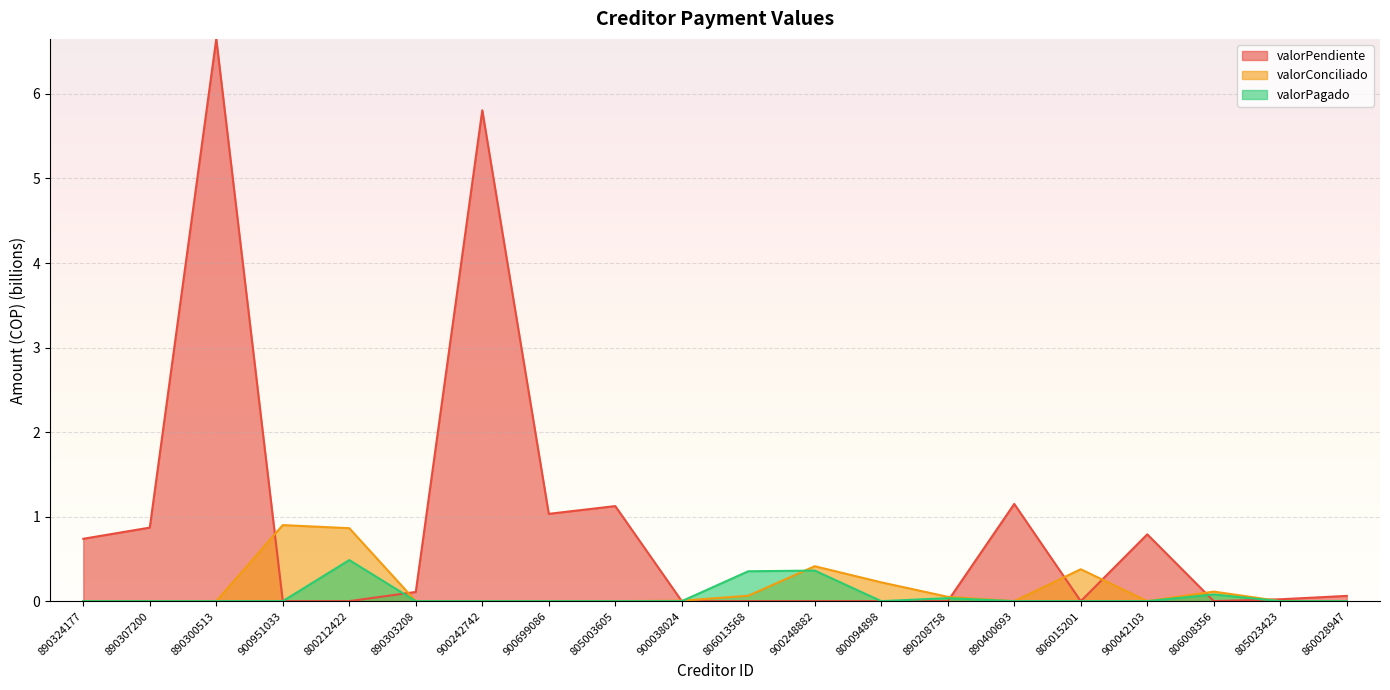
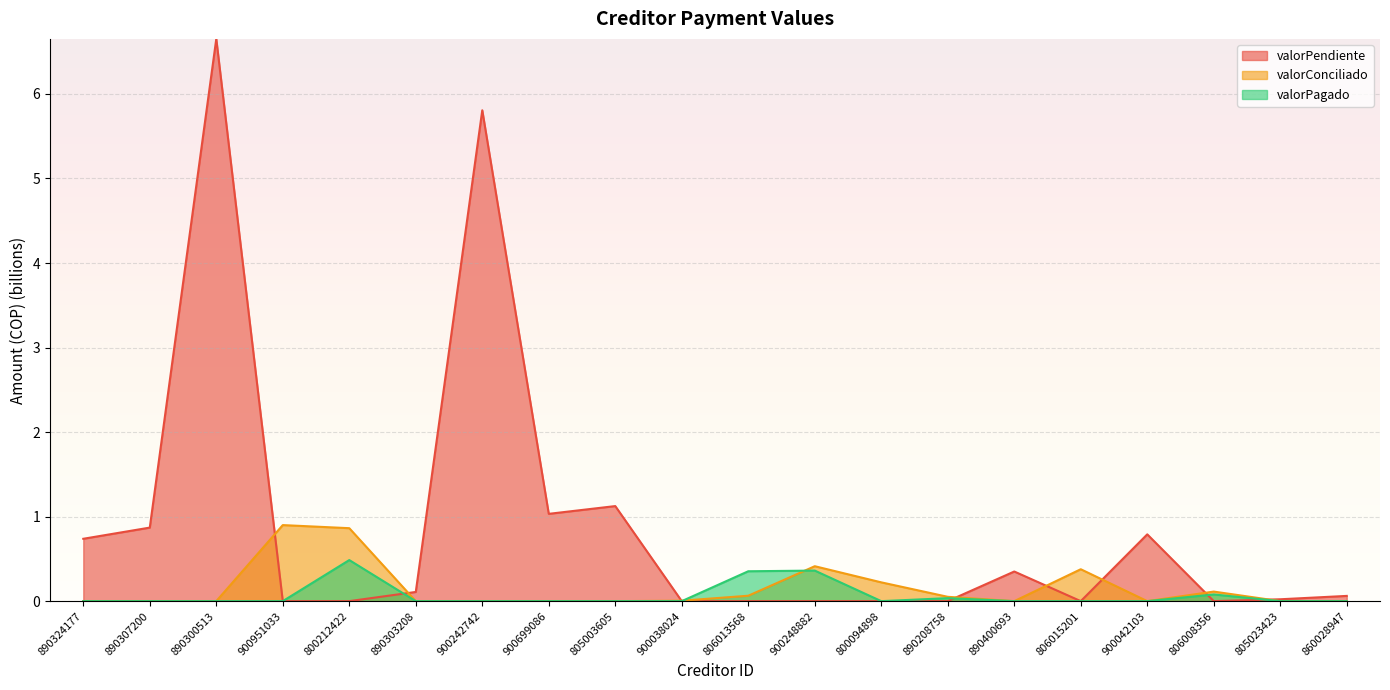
  {
    "valorPendiente": {
      "890324177": 0.7,
      "890307200": 0.9,
      "890300513": 6.7,
      "800212422": 0.0,
      "890303208": 0.1,
      "900242742": 5.8,
      "900699086": 1.0,
      "805003605": 1.1,
      "806013568": 0.0,
      "900248882": 0.0,
      "890208758": 0.0,
-     "890400693": 1.1,
+     "890400693": 0.4,
      "900042103": 0.8,
      "806008356": 0.0,
      "860028947": 0.1
    },
    "valorConciliado": {
      "900951033": 0.9,
      "800212422": 0.9,
      "806013568": 0.1,
      "900248882": 0.4,
      "800094898": 0.2,
      "806015201": 0.4,
      "806008356": 0.1
    },
    "valorPagado": {
      "800212422": 0.5,
      "806013568": 0.4,
      "900248882": 0.4,
      "806008356": 0.1
    }
  }
